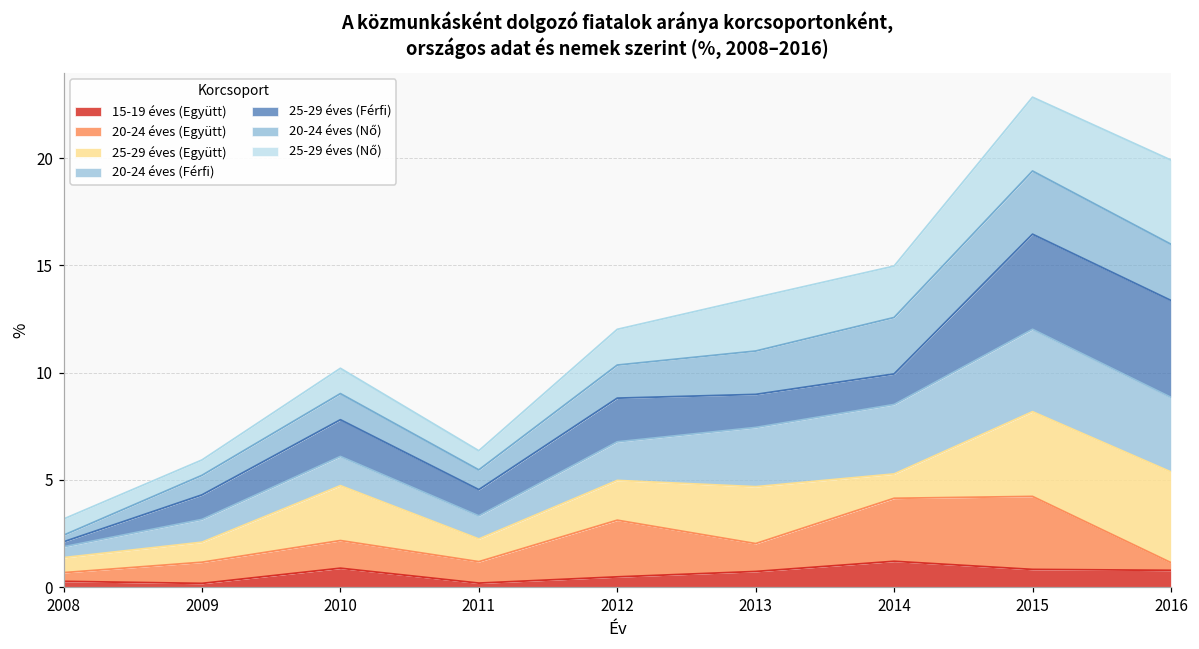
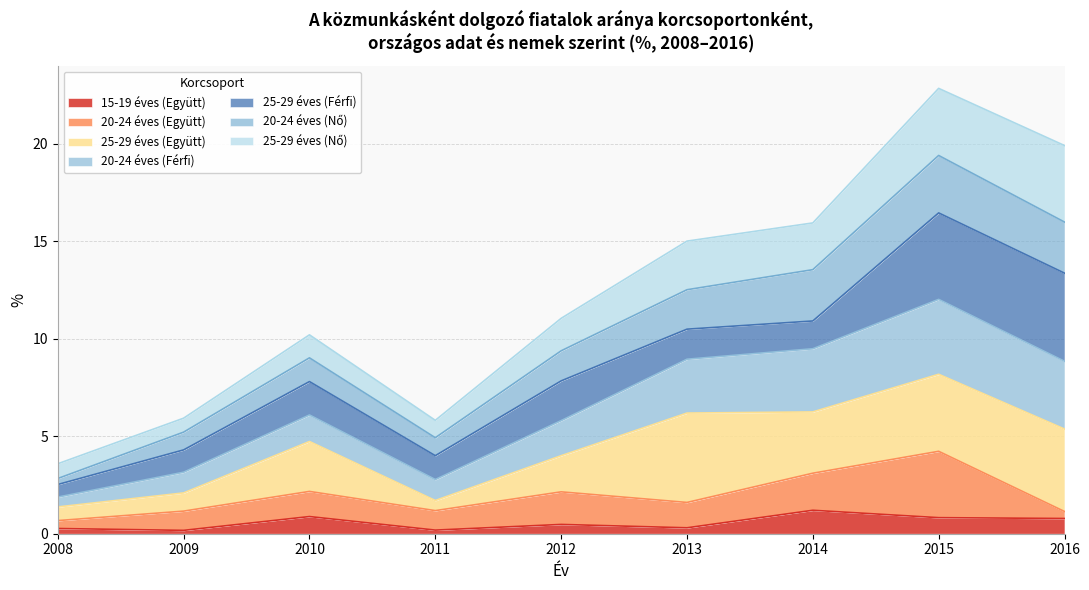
  {
    "15-19 éves (Együtt)": {
      "2008": 0.3,
      "2009": 0.2,
      "2010": 0.9,
      "2011": 0.2,
      "2012": 0.5,
-     "2013": 0.7,
+     "2013": 0.3,
      "2014": 1.2,
      "2015": 0.8,
      "2016": 0.8
    },
    "20-24 éves (Együtt)": {
      "2008": 0.4,
      "2009": 1.0,
      "2010": 1.3,
      "2011": 1.0,
-     "2012": 2.6,
+     "2012": 1.7,
      "2013": 1.3,
-     "2014": 2.9,
+     "2014": 1.9,
      "2015": 3.4,
      "2016": 0.4
    },
    "25-29 éves (Együtt)": {
      "2008": 0.7,
      "2009": 0.9,
      "2010": 2.6,
-     "2011": 1.1,
+     "2011": 0.5,
      "2012": 1.9,
-     "2013": 2.7,
-     "2014": 1.1,
+     "2013": 4.6,
+     "2014": 3.1,
      "2015": 3.9,
      "2016": 4.2
    },
    "25-29 éves (Férfi)": {
-     "2008": 0.2,
+     "2008": 0.6,
      "2009": 1.1,
      "2010": 1.7,
      "2011": 1.2,
      "2012": 2.0,
      "2013": 1.5,
      "2014": 1.4,
      "2015": 4.4,
      "2016": 4.5
    }
  }
